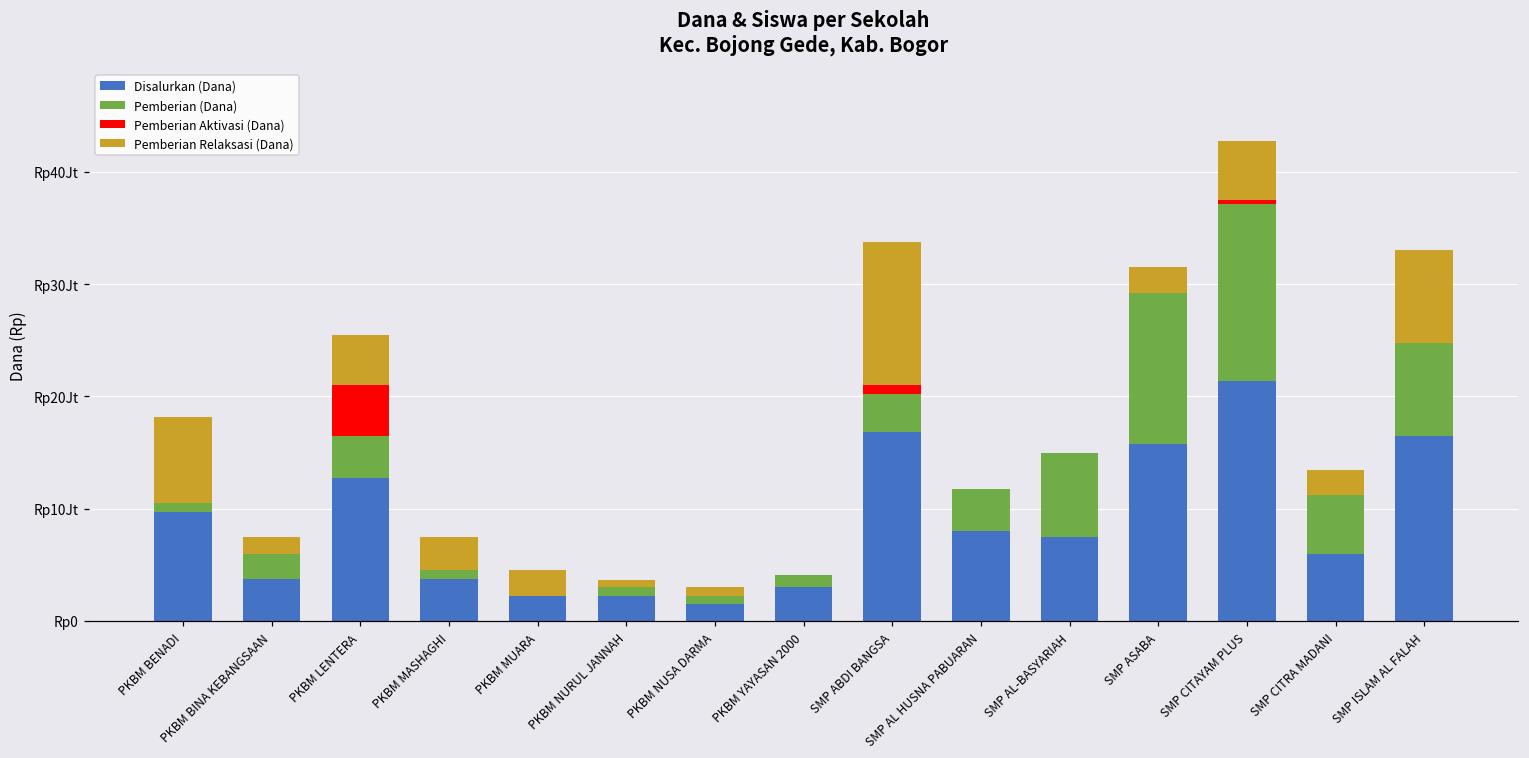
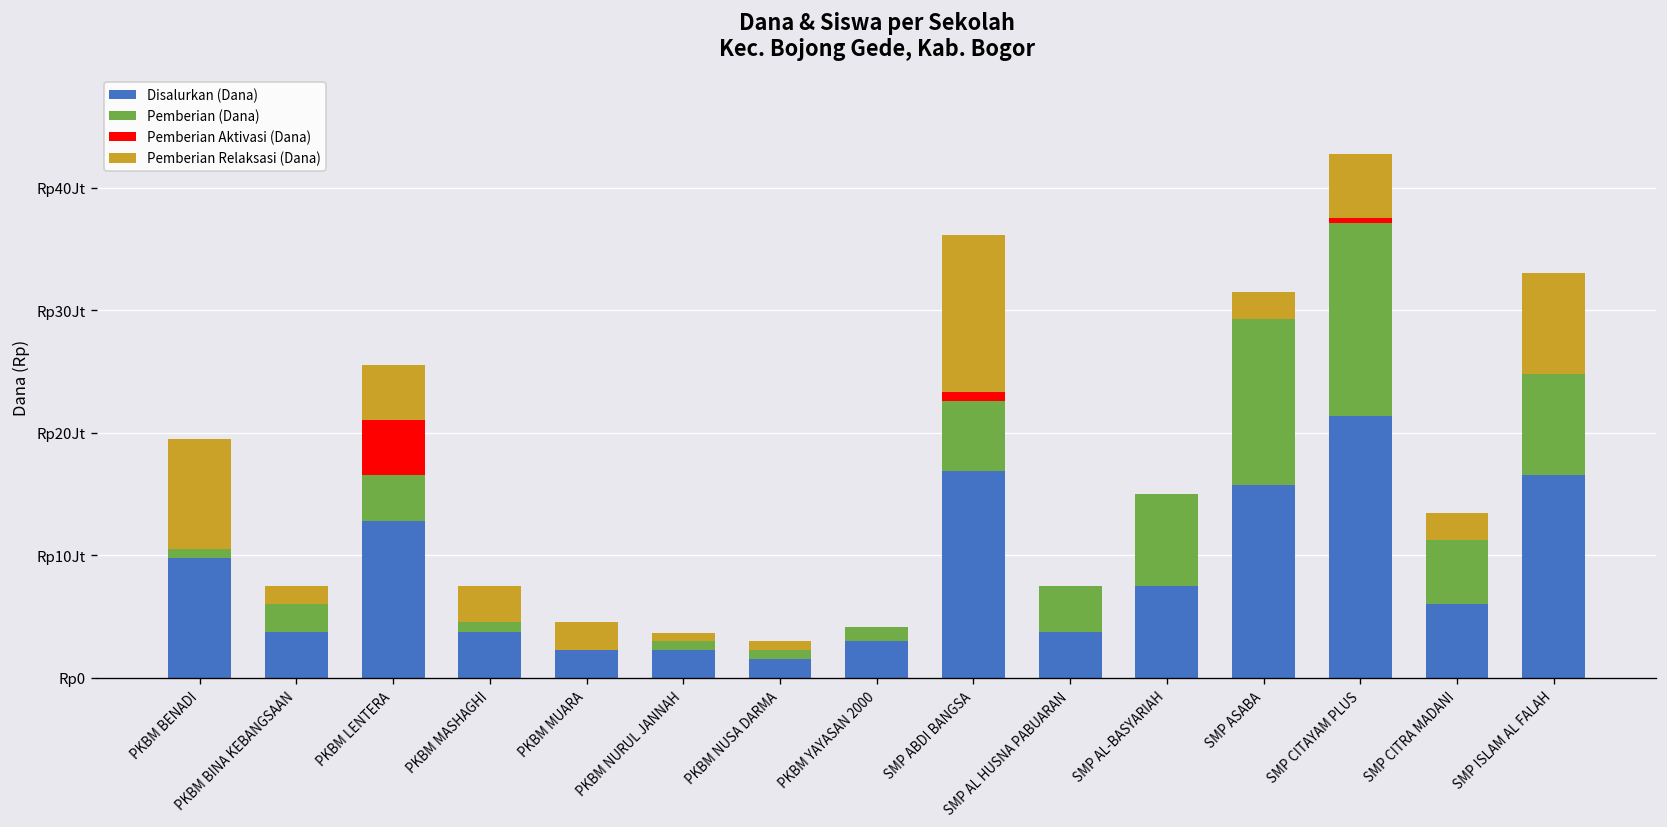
  {
    "Disalurkan (Dana)": {
      "PKBM BENADI": "Rp9.8Jt",
      "PKBM BINA KEBANGSAAN": "Rp3.8Jt",
      "PKBM LENTERA": "Rp12.8Jt",
      "PKBM MASHAGHI": "Rp3.8Jt",
      "PKBM MUARA": "Rp2.3Jt",
      "PKBM NURUL JANNAH": "Rp2.3Jt",
      "PKBM NUSA DARMA": "Rp1.5Jt",
      "PKBM YAYASAN 2000": "Rp3.0Jt",
      "SMP ABDI BANGSA": "Rp16.9Jt",
-     "SMP AL HUSNA PABUARAN": "Rp8.0Jt",
+     "SMP AL HUSNA PABUARAN": "Rp3.8Jt",
      "SMP AL-BASYARIAH": "Rp7.5Jt",
      "SMP ASABA": "Rp15.8Jt",
      "SMP CITAYAM PLUS": "Rp21.4Jt",
      "SMP CITRA MADANI": "Rp6.0Jt",
      "SMP ISLAM AL FALAH": "Rp16.5Jt"
    },
    "Pemberian (Dana)": {
      "PKBM BENADI": "Rp0.8Jt",
      "PKBM BINA KEBANGSAAN": "Rp2.3Jt",
      "PKBM LENTERA": "Rp3.8Jt",
      "PKBM MASHAGHI": "Rp0.8Jt",
      "PKBM MUARA": "Rp0.0Jt",
      "PKBM NURUL JANNAH": "Rp0.8Jt",
      "PKBM NUSA DARMA": "Rp0.8Jt",
      "PKBM YAYASAN 2000": "Rp1.1Jt",
-     "SMP ABDI BANGSA": "Rp3.4Jt",
+     "SMP ABDI BANGSA": "Rp5.7Jt",
      "SMP AL HUSNA PABUARAN": "Rp3.8Jt",
      "SMP AL-BASYARIAH": "Rp7.5Jt",
      "SMP ASABA": "Rp13.5Jt",
      "SMP CITAYAM PLUS": "Rp15.8Jt",
      "SMP CITRA MADANI": "Rp5.3Jt",
      "SMP ISLAM AL FALAH": "Rp8.3Jt"
    },
    "Pemberian Aktivasi (Dana)": {
      "PKBM BENADI": "Rp0.0Jt",
      "PKBM BINA KEBANGSAAN": "Rp0.0Jt",
      "PKBM LENTERA": "Rp4.5Jt",
      "PKBM MASHAGHI": "Rp0.0Jt",
      "PKBM MUARA": "Rp0.0Jt",
      "PKBM NURUL JANNAH": "Rp0.0Jt",
      "PKBM NUSA DARMA": "Rp0.0Jt",
      "PKBM YAYASAN 2000": "Rp0.0Jt",
      "SMP ABDI BANGSA": "Rp0.8Jt",
      "SMP AL HUSNA PABUARAN": "Rp0.0Jt",
      "SMP AL-BASYARIAH": "Rp0.0Jt",
      "SMP ASABA": "Rp0.0Jt",
      "SMP CITAYAM PLUS": "Rp0.4Jt",
      "SMP CITRA MADANI": "Rp0.0Jt",
      "SMP ISLAM AL FALAH": "Rp0.0Jt"
    },
    "Pemberian Relaksasi (Dana)": {
-     "PKBM BENADI": "Rp7.6Jt",
+     "PKBM BENADI": "Rp9.0Jt",
      "PKBM BINA KEBANGSAAN": "Rp1.5Jt",
      "PKBM LENTERA": "Rp4.5Jt",
      "PKBM MASHAGHI": "Rp3.0Jt",
      "PKBM MUARA": "Rp2.3Jt",
      "PKBM NURUL JANNAH": "Rp0.7Jt",
      "PKBM NUSA DARMA": "Rp0.8Jt",
      "PKBM YAYASAN 2000": "Rp0.0Jt",
      "SMP ABDI BANGSA": "Rp12.8Jt",
      "SMP AL HUSNA PABUARAN": "Rp0.0Jt",
      "SMP AL-BASYARIAH": "Rp0.0Jt",
      "SMP ASABA": "Rp2.3Jt",
      "SMP CITAYAM PLUS": "Rp5.3Jt",
      "SMP CITRA MADANI": "Rp2.2Jt",
      "SMP ISLAM AL FALAH": "Rp8.3Jt"
    }
  }
